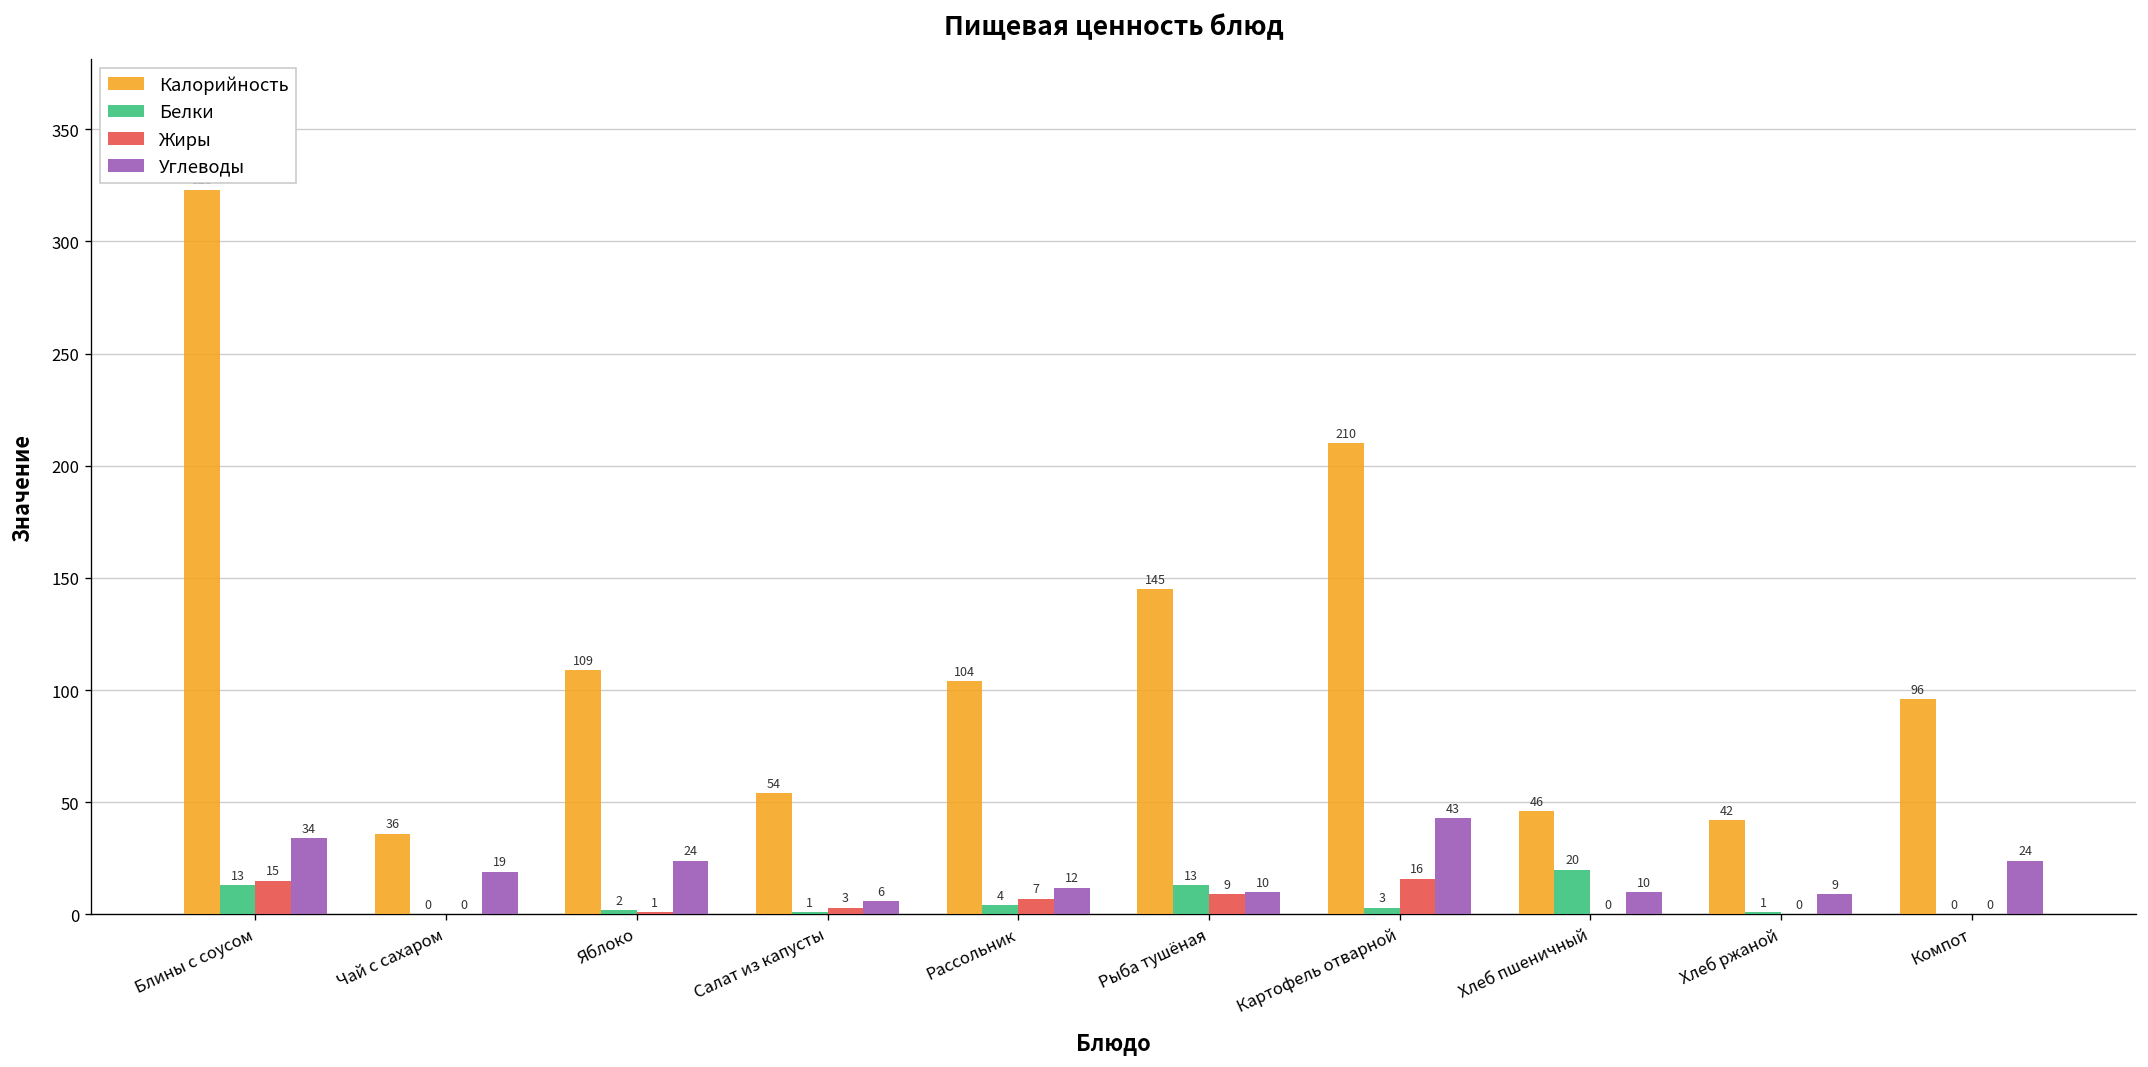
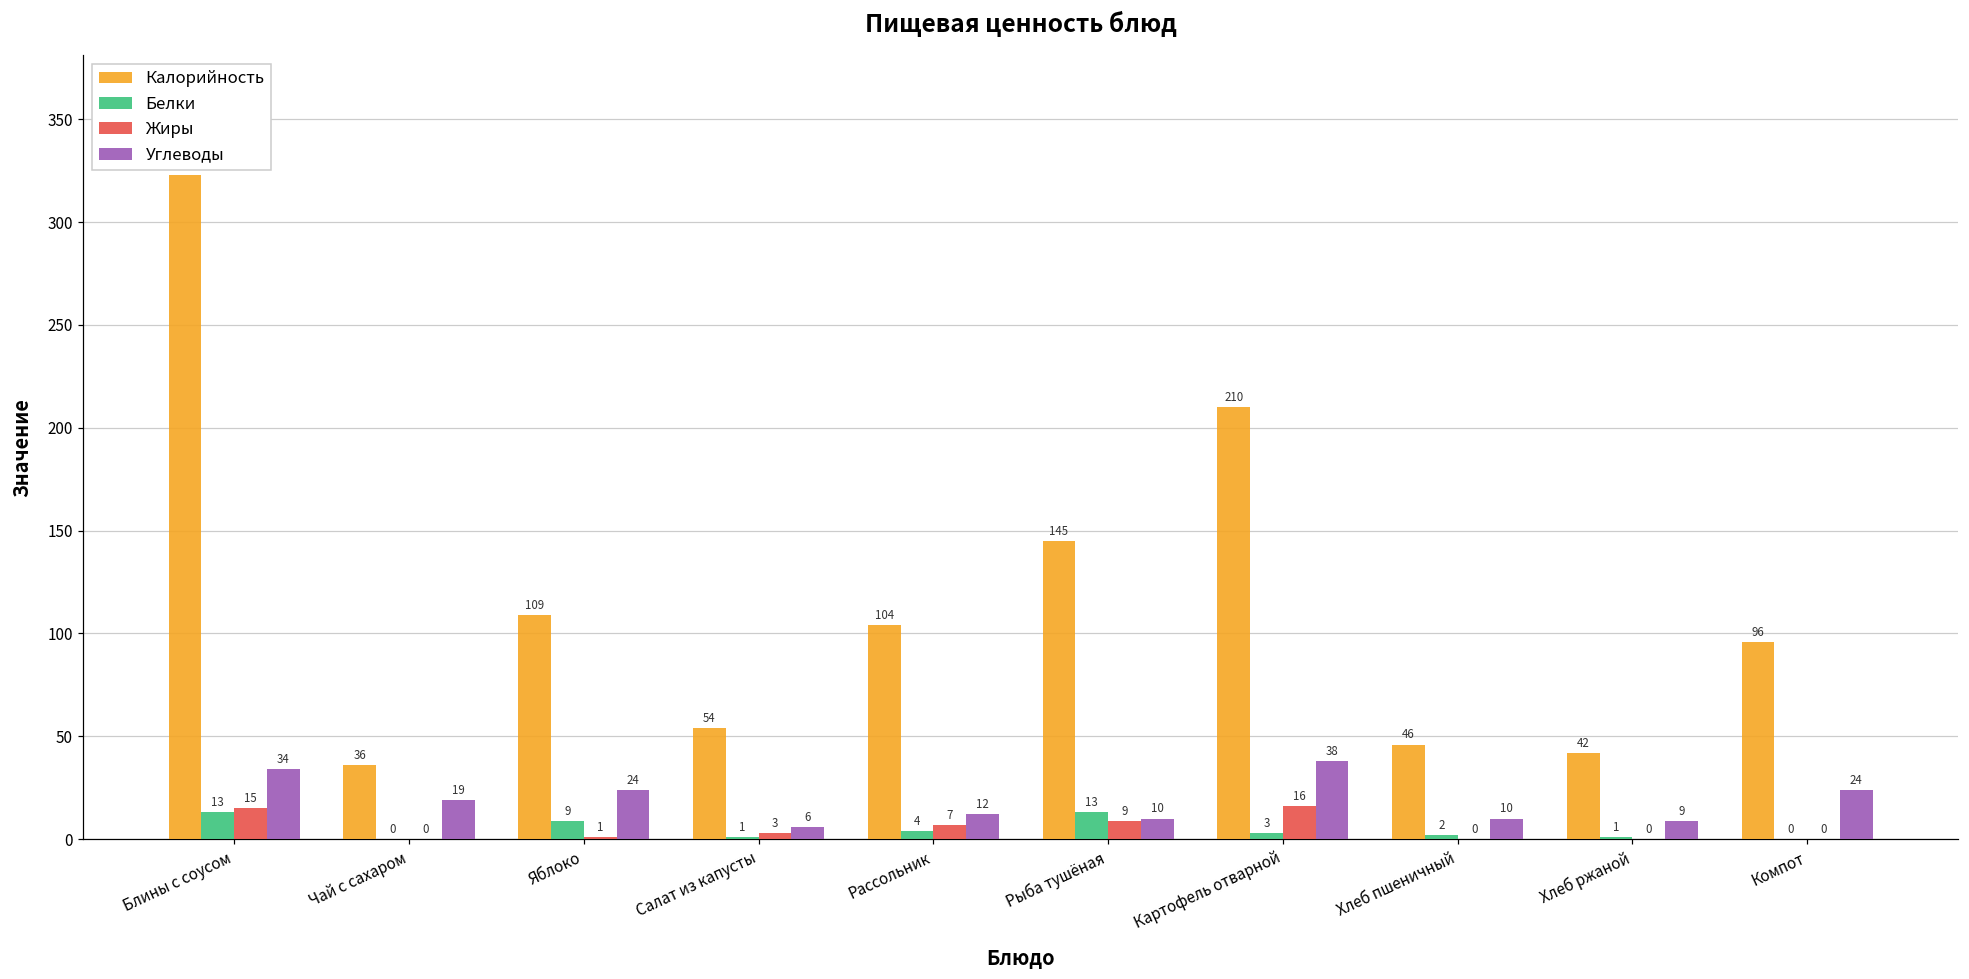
  {
    "Калорийность": {
      "Чай с сахаром": 36,
      "Яблоко": 109,
      "Салат из капусты": 54,
      "Рассольник": 104,
      "Рыба тушёная": 145,
      "Картофель отварной": 210,
      "Хлеб пшеничный": 46,
      "Хлеб ржаной": 42,
      "Компот": 96
    },
    "Белки": {
      "Блины с соусом": 13,
      "Чай с сахаром": 0,
-     "Яблоко": 2,
+     "Яблоко": 9,
      "Салат из капусты": 1,
      "Рассольник": 4,
      "Рыба тушёная": 13,
      "Картофель отварной": 3,
-     "Хлеб пшеничный": 20,
+     "Хлеб пшеничный": 2,
      "Хлеб ржаной": 1,
      "Компот": 0
    },
    "Жиры": {
      "Блины с соусом": 15,
      "Чай с сахаром": 0,
      "Яблоко": 1,
      "Салат из капусты": 3,
      "Рассольник": 7,
      "Рыба тушёная": 9,
      "Картофель отварной": 16,
      "Хлеб пшеничный": 0,
      "Хлеб ржаной": 0,
      "Компот": 0
    },
    "Углеводы": {
      "Блины с соусом": 34,
      "Чай с сахаром": 19,
      "Яблоко": 24,
      "Салат из капусты": 6,
      "Рассольник": 12,
      "Рыба тушёная": 10,
-     "Картофель отварной": 43,
+     "Картофель отварной": 38,
      "Хлеб пшеничный": 10,
      "Хлеб ржаной": 9,
      "Компот": 24
    }
  }
